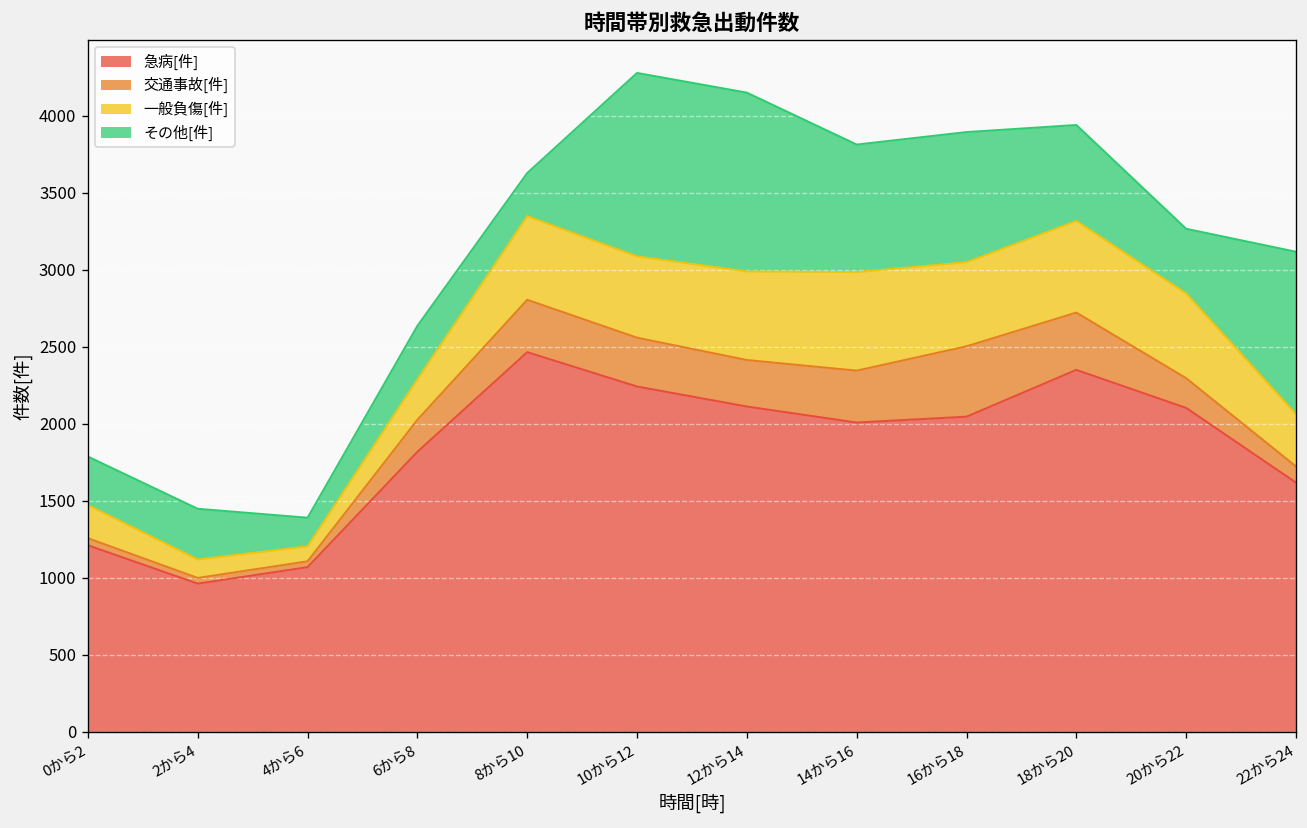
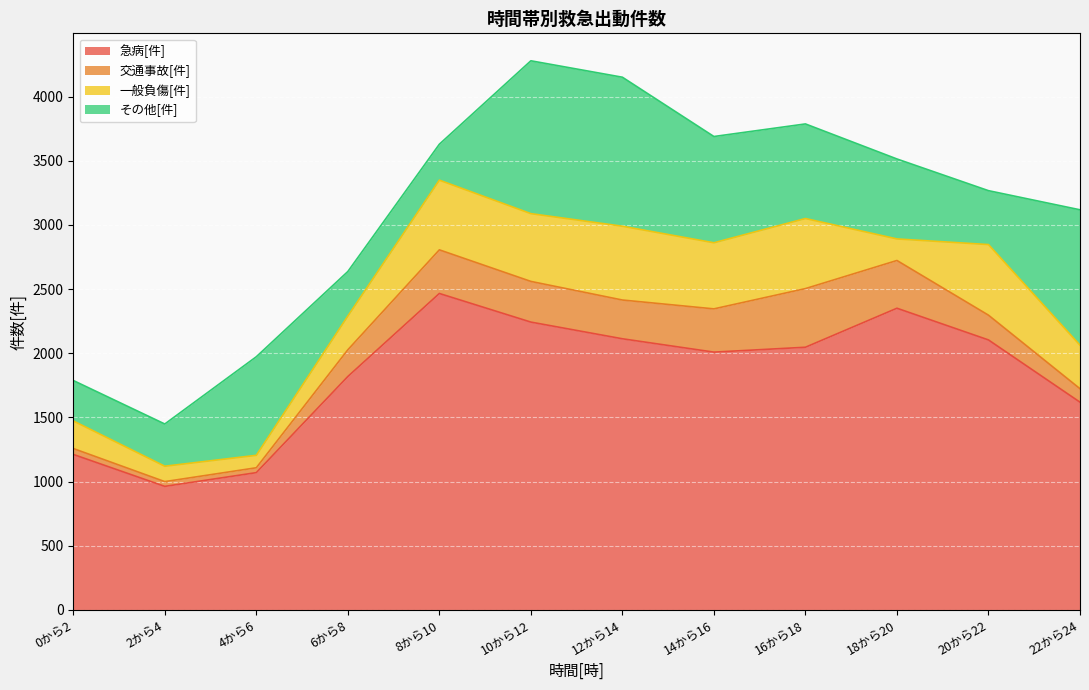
  {
    "一般負傷[件]": {
      "0から2": 220,
      "2から4": 120,
      "4から6": 100,
      "6から8": 260,
      "8から10": 540,
      "10から12": 530,
      "12から14": 580,
-     "14から16": 640,
+     "14から16": 520,
      "16から18": 550,
-     "18から20": 600,
+     "18から20": 170,
      "20から22": 550,
      "22から24": 340
    },
    "その他[件]": {
      "0から2": 320,
      "2から4": 330,
-     "4から6": 190,
+     "4から6": 770,
      "6から8": 350,
      "8から10": 280,
      "10から12": 1190,
      "12から14": 1160,
      "14から16": 830,
-     "16から18": 850,
+     "16から18": 740,
      "18から20": 620,
      "20から22": 420,
      "22から24": 1060
    }
  }
